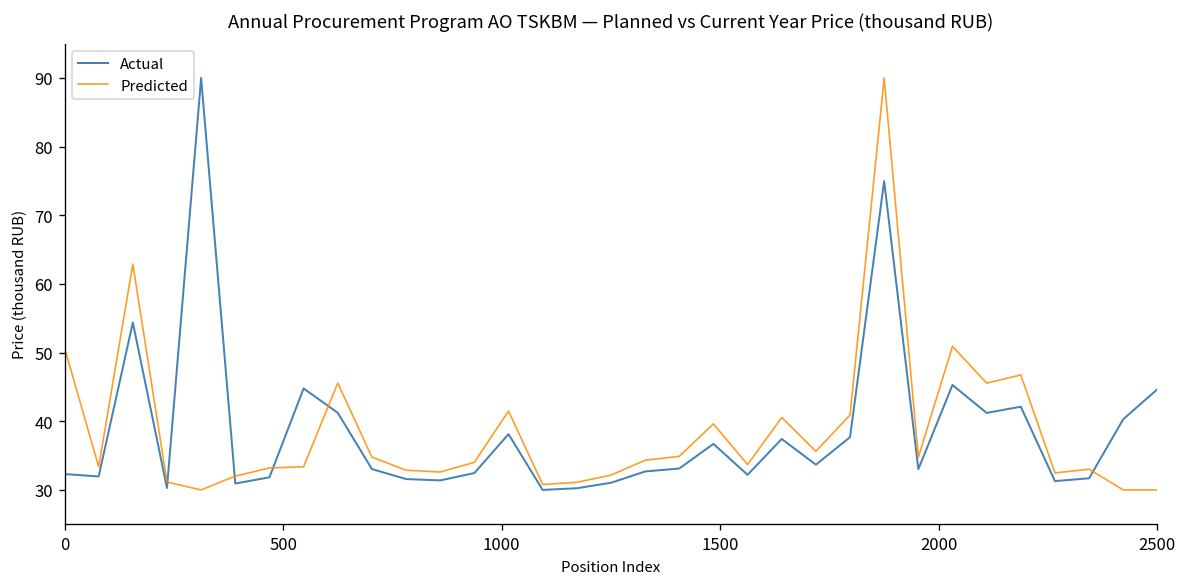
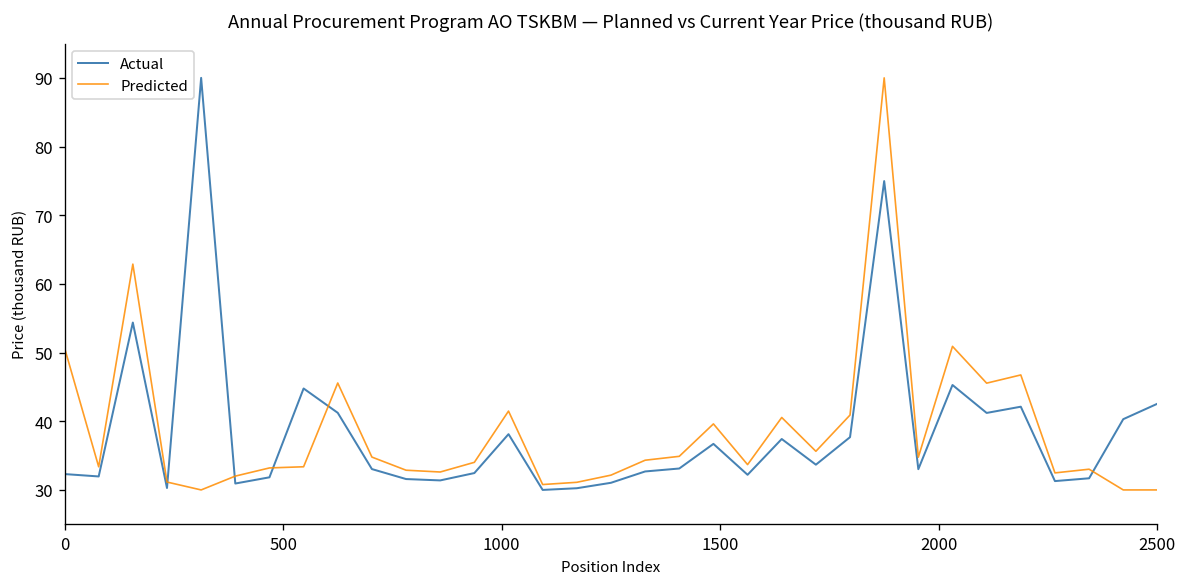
  {
    "Actual": {
      "0": 32,
-     "2500": 45
+     "2500": 43
    },
    "Predicted": {
      "0": 51,
      "2500": 30
    }
  }
